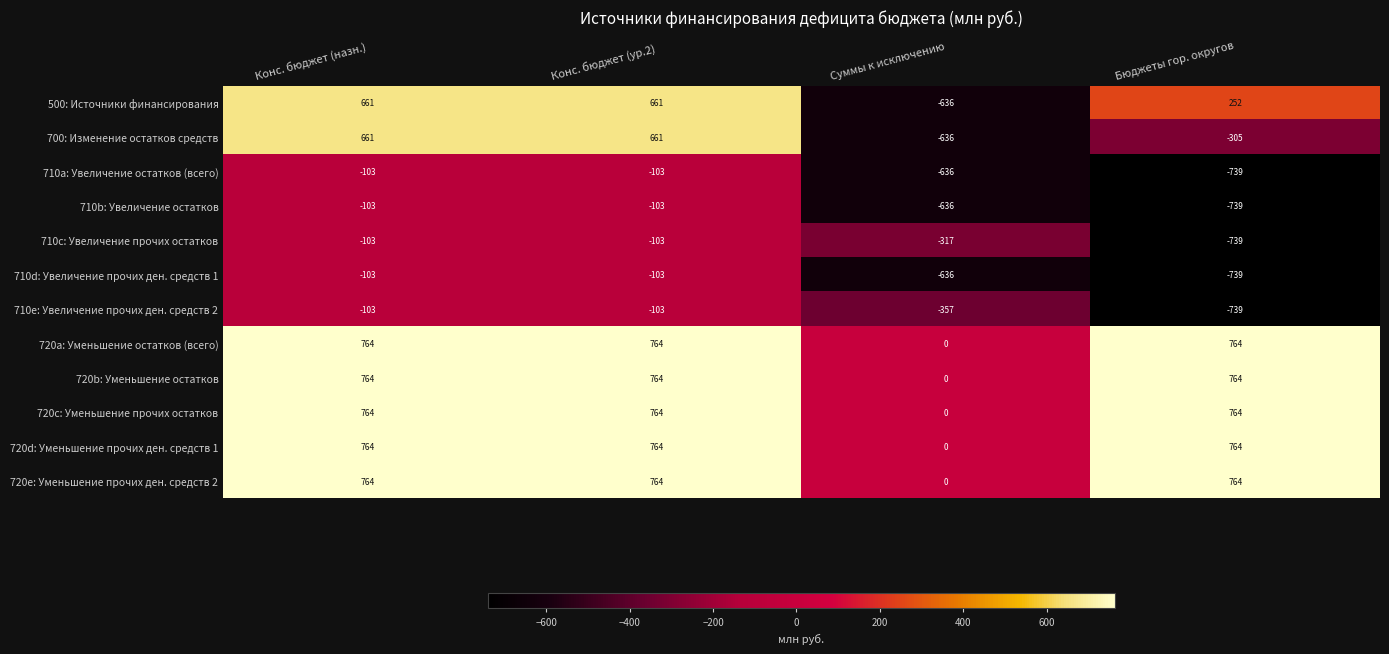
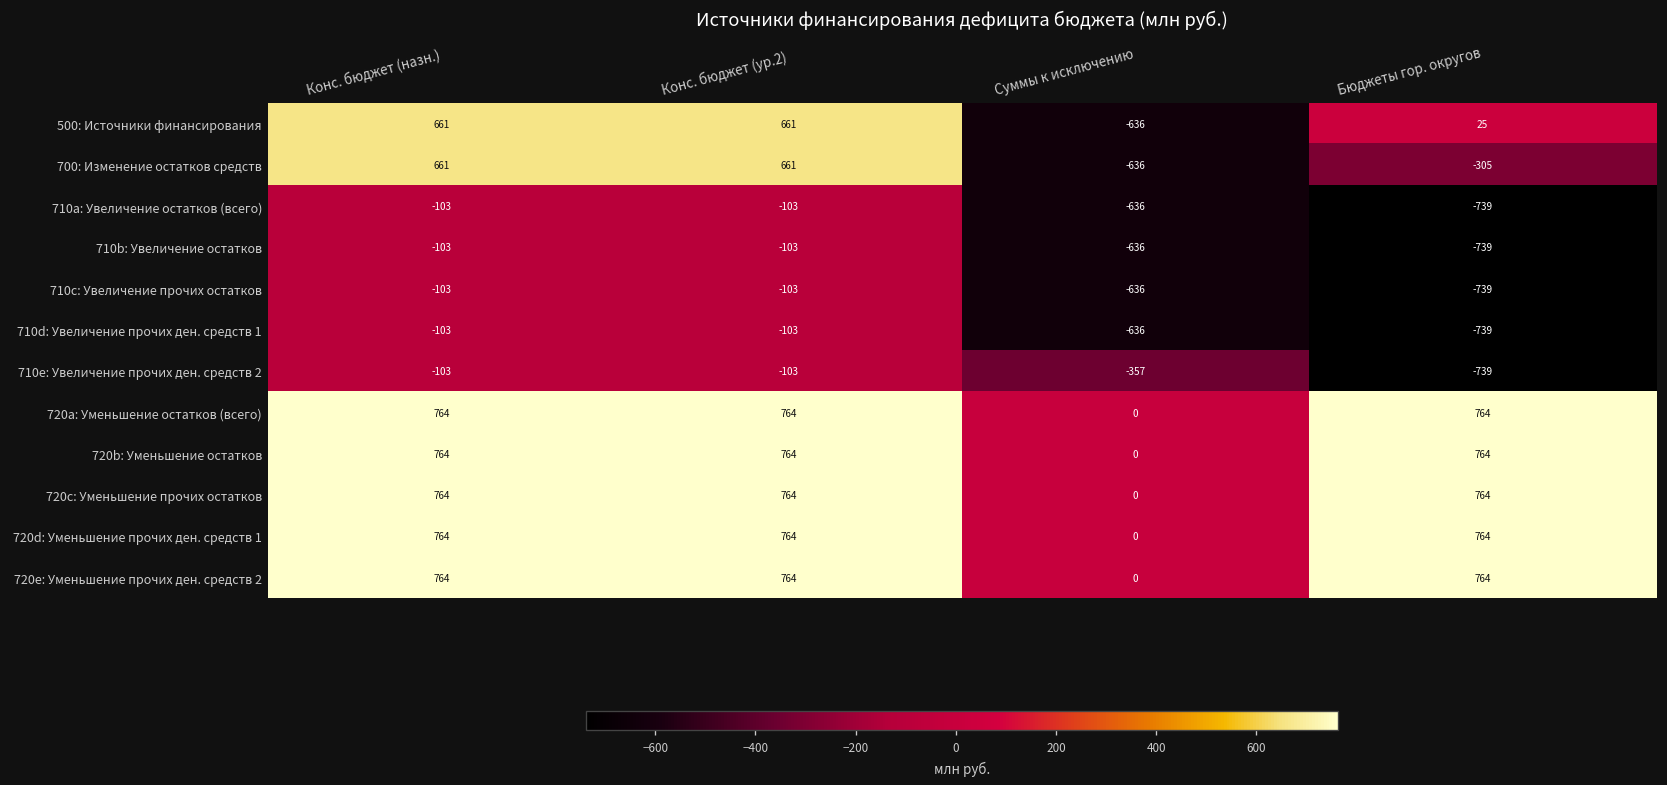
  {
    "500: Источники финансирования": {
      "Конс. бюджет (назн.)": 661,
      "Конс. бюджет (ур.2)": 661,
      "Суммы к исключению": -636,
-     "Бюджеты гор. округов": 252
+     "Бюджеты гор. округов": 25
    },
    "700: Изменение остатков средств": {
      "Конс. бюджет (назн.)": 661,
      "Конс. бюджет (ур.2)": 661,
      "Суммы к исключению": -636,
      "Бюджеты гор. округов": -305
    },
    "710a: Увеличение остатков (всего)": {
      "Конс. бюджет (назн.)": -103,
      "Конс. бюджет (ур.2)": -103,
      "Суммы к исключению": -636,
      "Бюджеты гор. округов": -739
    },
    "710b: Увеличение остатков": {
      "Конс. бюджет (назн.)": -103,
      "Конс. бюджет (ур.2)": -103,
      "Суммы к исключению": -636,
      "Бюджеты гор. округов": -739
    },
    "710c: Увеличение прочих остатков": {
      "Конс. бюджет (назн.)": -103,
      "Конс. бюджет (ур.2)": -103,
-     "Суммы к исключению": -317,
+     "Суммы к исключению": -636,
      "Бюджеты гор. округов": -739
    },
    "710d: Увеличение прочих ден. средств 1": {
      "Конс. бюджет (назн.)": -103,
      "Конс. бюджет (ур.2)": -103,
      "Суммы к исключению": -636,
      "Бюджеты гор. округов": -739
    },
    "710e: Увеличение прочих ден. средств 2": {
      "Конс. бюджет (назн.)": -103,
      "Конс. бюджет (ур.2)": -103,
      "Суммы к исключению": -357,
      "Бюджеты гор. округов": -739
    },
    "720a: Уменьшение остатков (всего)": {
      "Конс. бюджет (назн.)": 764,
      "Конс. бюджет (ур.2)": 764,
      "Суммы к исключению": 0,
      "Бюджеты гор. округов": 764
    },
    "720b: Уменьшение остатков": {
      "Конс. бюджет (назн.)": 764,
      "Конс. бюджет (ур.2)": 764,
      "Суммы к исключению": 0,
      "Бюджеты гор. округов": 764
    },
    "720c: Уменьшение прочих остатков": {
      "Конс. бюджет (назн.)": 764,
      "Конс. бюджет (ур.2)": 764,
      "Суммы к исключению": 0,
      "Бюджеты гор. округов": 764
    },
    "720d: Уменьшение прочих ден. средств 1": {
      "Конс. бюджет (назн.)": 764,
      "Конс. бюджет (ур.2)": 764,
      "Суммы к исключению": 0,
      "Бюджеты гор. округов": 764
    },
    "720e: Уменьшение прочих ден. средств 2": {
      "Конс. бюджет (назн.)": 764,
      "Конс. бюджет (ур.2)": 764,
      "Суммы к исключению": 0,
      "Бюджеты гор. округов": 764
    }
  }
